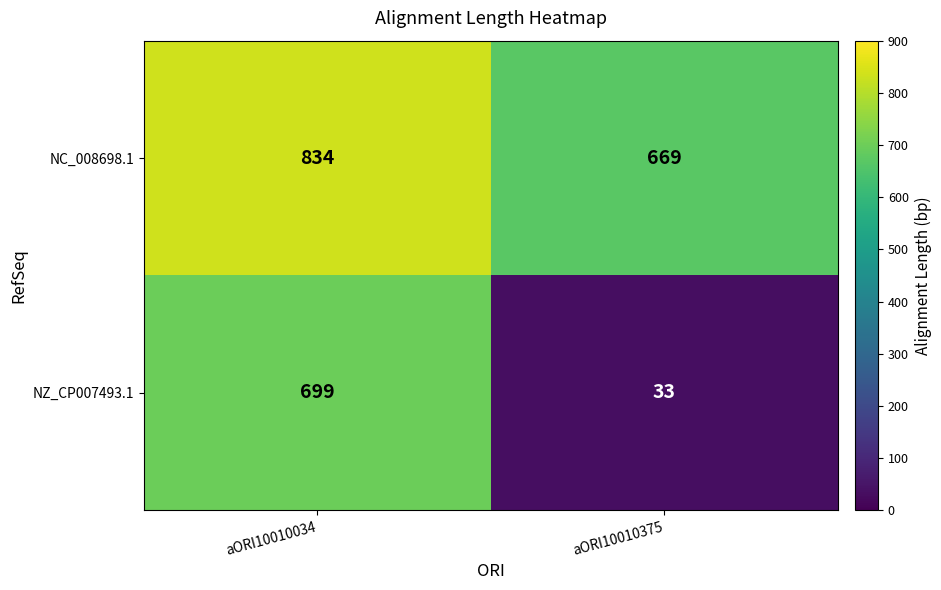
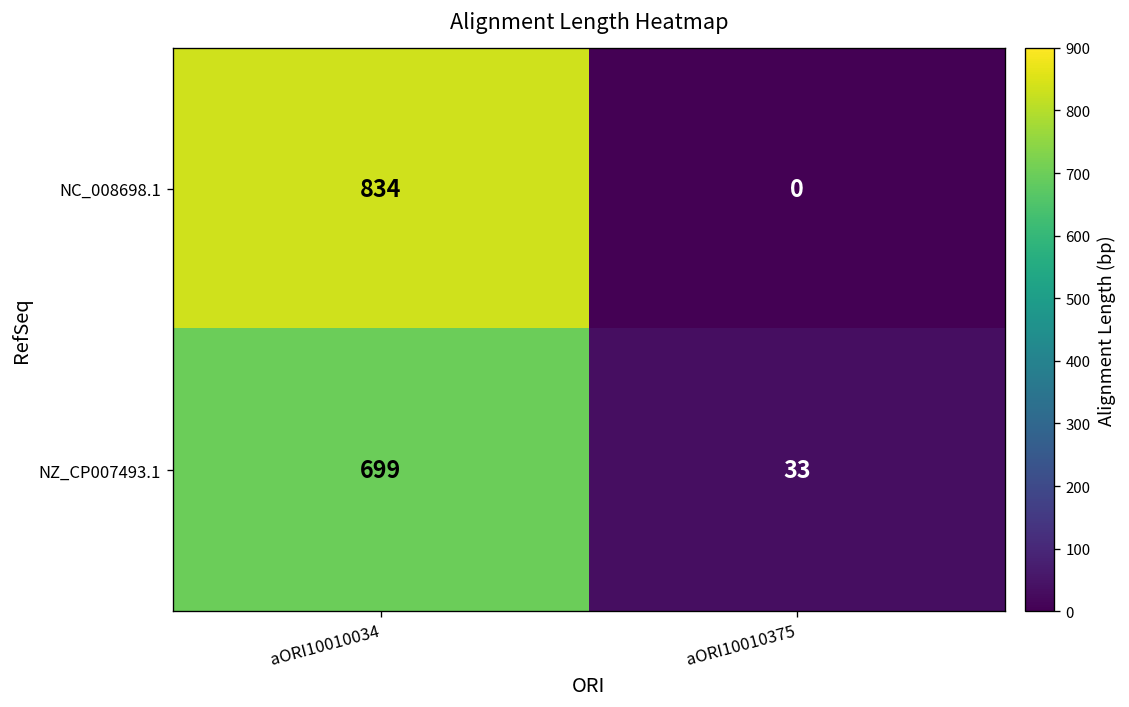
  {
    "NC_008698.1": {
      "aORI10010034": 834,
-     "aORI10010375": 669
+     "aORI10010375": 0
    },
    "NZ_CP007493.1": {
      "aORI10010034": 699,
      "aORI10010375": 33
    }
  }
